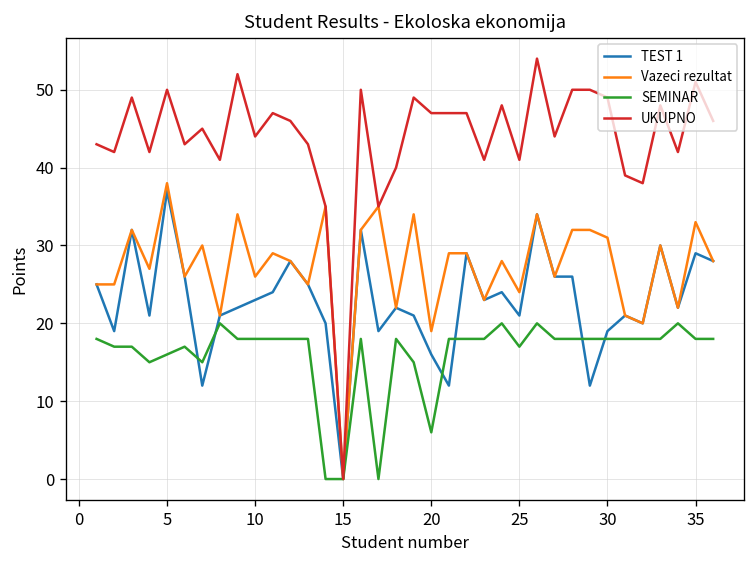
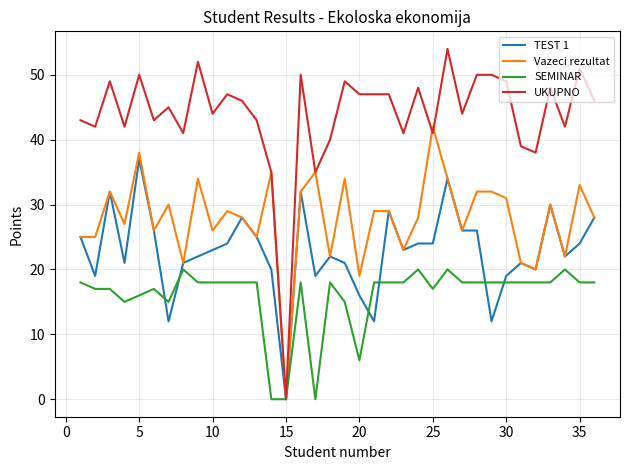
  {
    "TEST 1": {
      "5": 37,
      "10": 23,
      "20": 16,
-     "25": 21,
+     "25": 24,
      "30": 19,
-     "35": 29
+     "35": 24
    },
    "Vazeci rezultat": {
      "5": 38,
      "10": 26,
      "20": 19,
-     "25": 24,
+     "25": 42,
      "30": 31,
      "35": 33
    },
    "SEMINAR": {
      "5": 16,
      "10": 18,
      "20": 6,
      "25": 17,
      "30": 18,
      "35": 18
    },
    "UKUPNO": {
      "5": 50,
      "10": 44,
      "20": 47,
      "25": 41
    }
  }
